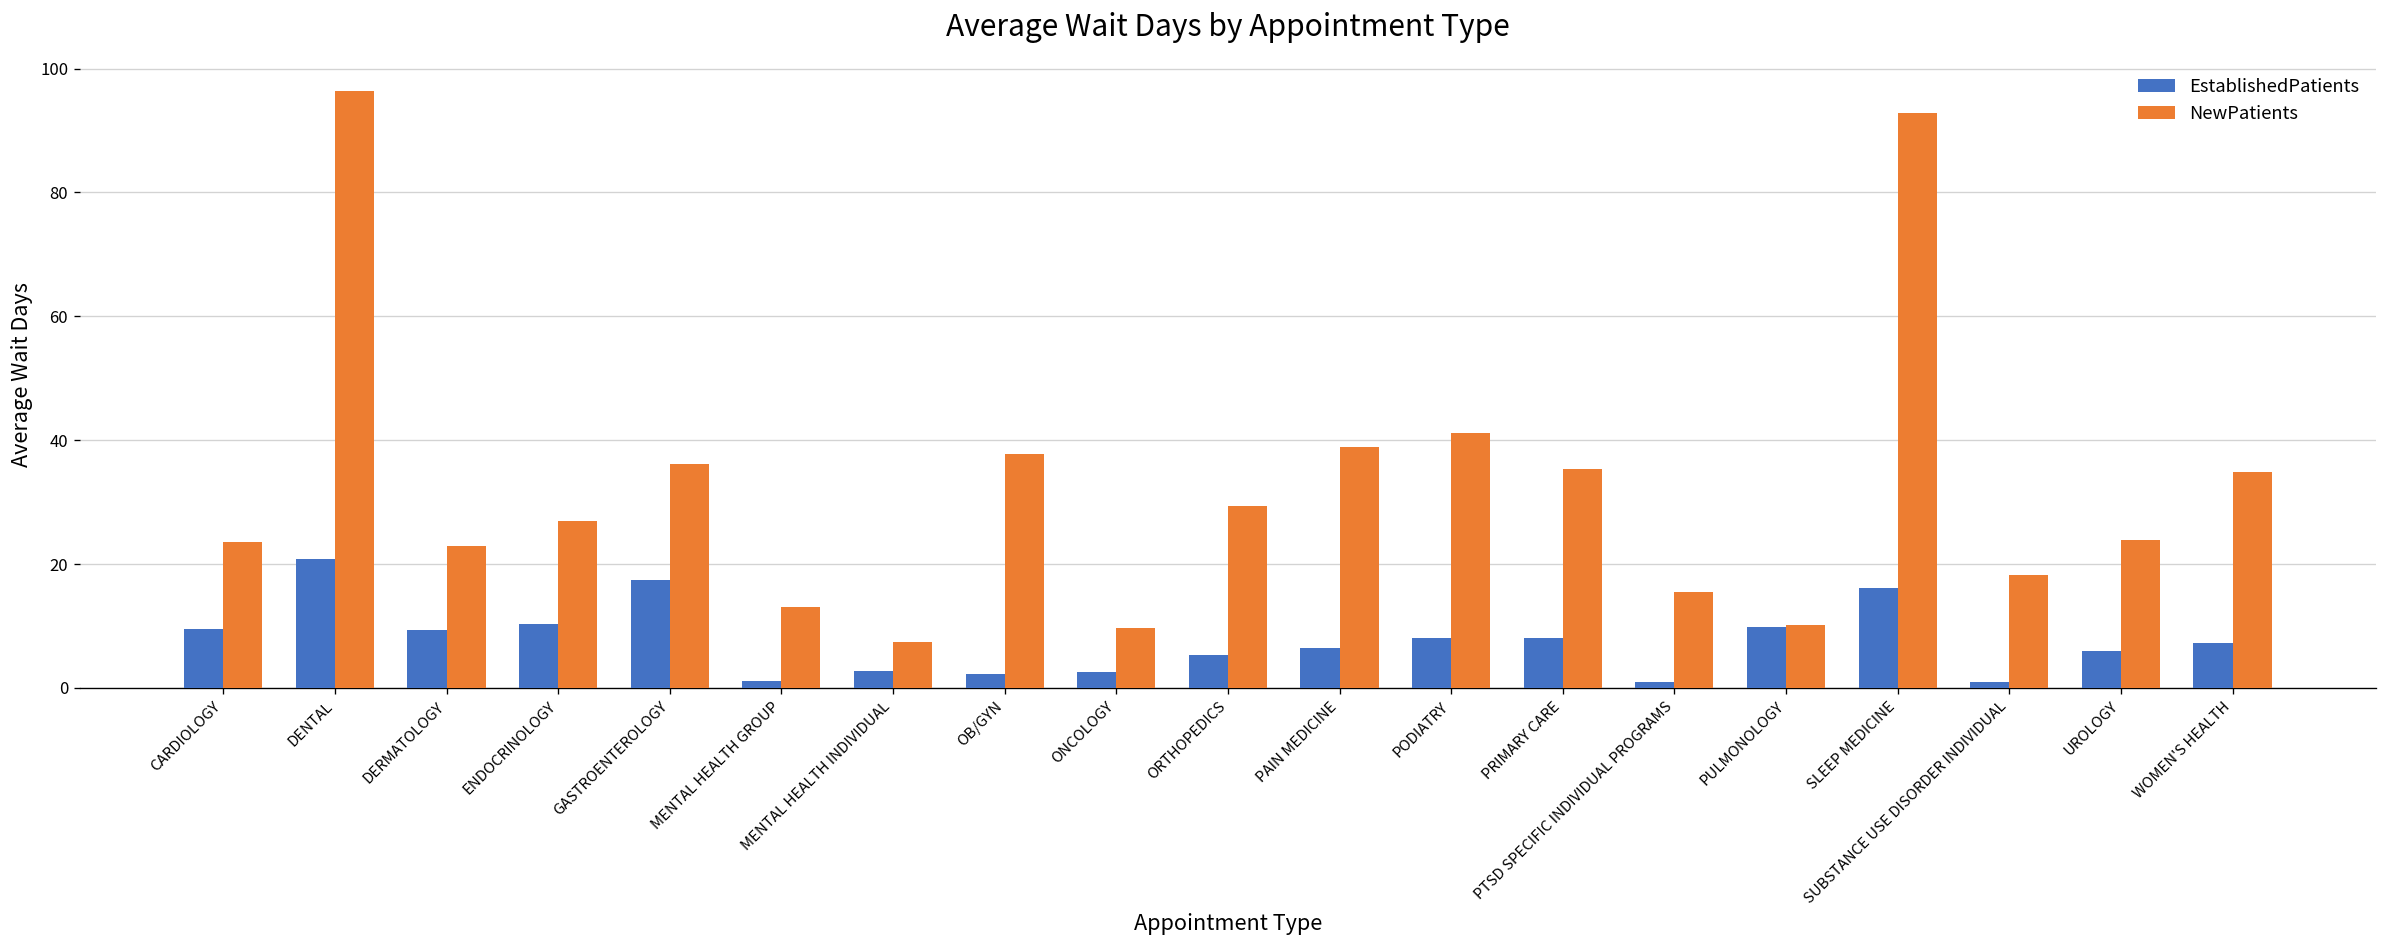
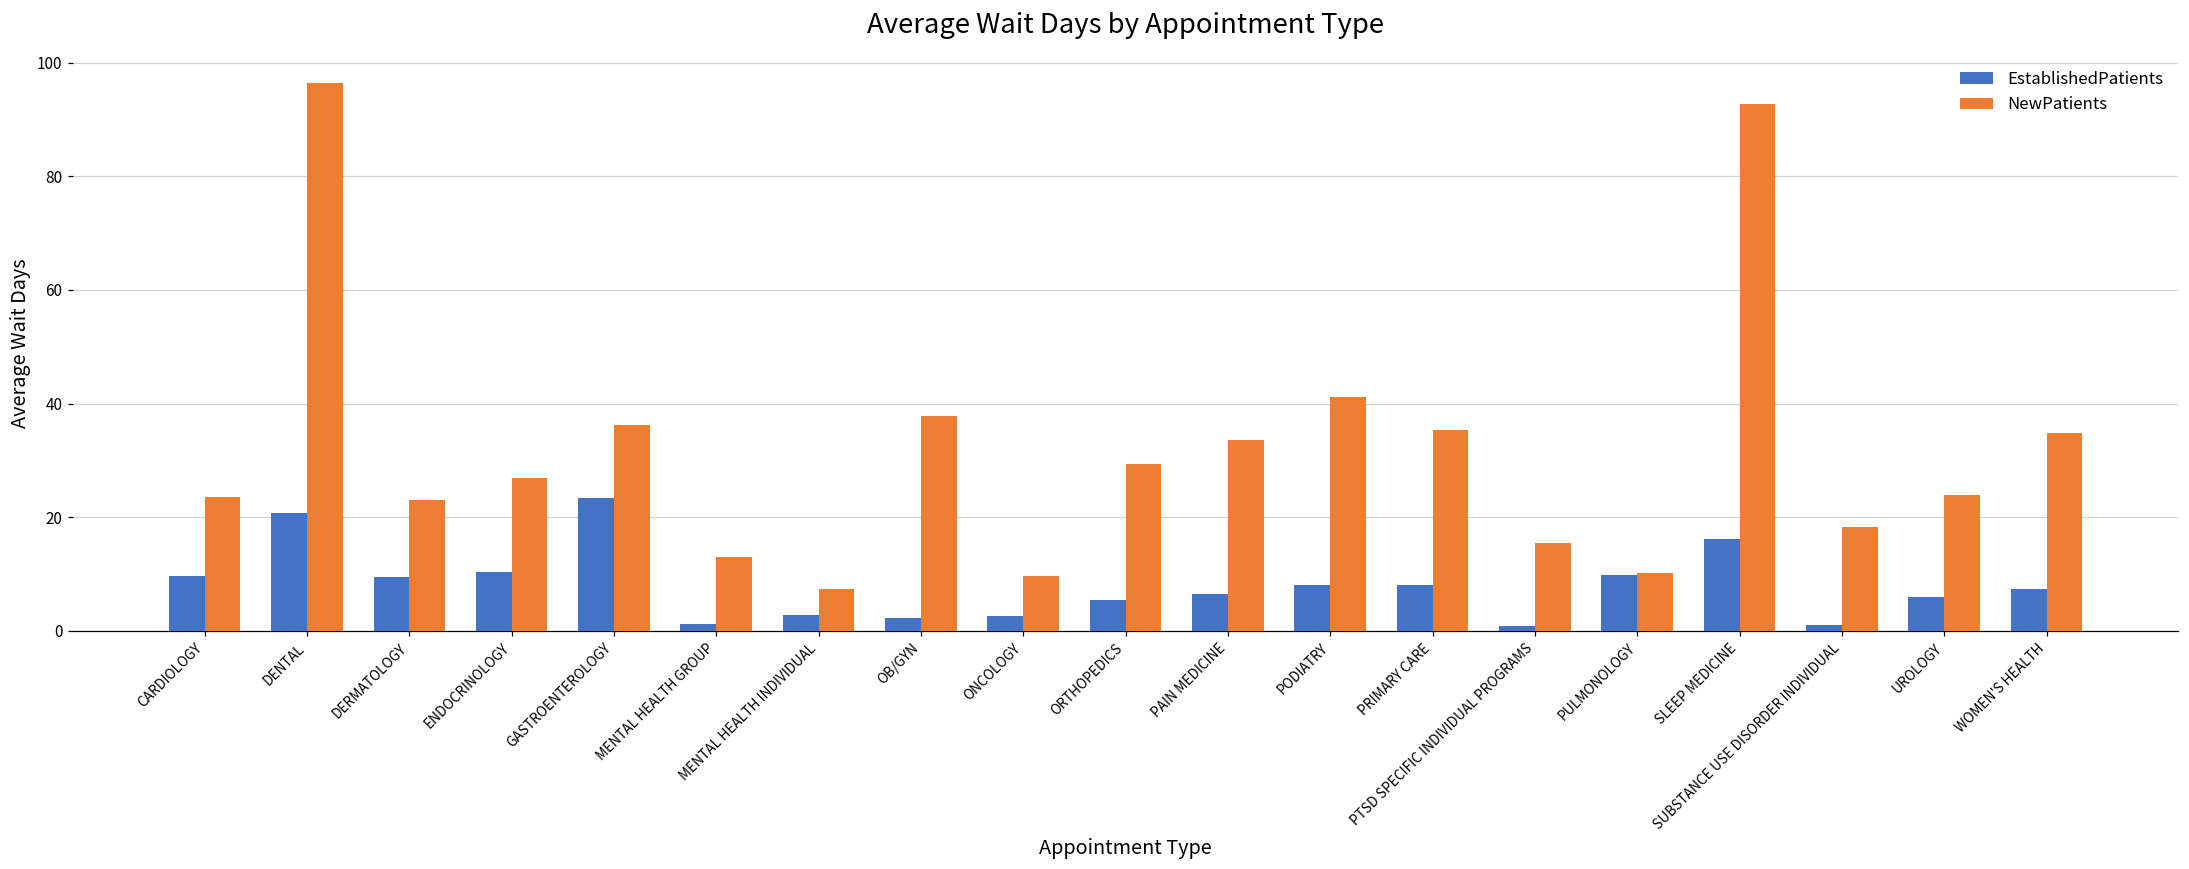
  {
    "EstablishedPatients": {
      "CARDIOLOGY": 10,
      "DENTAL": 21,
      "DERMATOLOGY": 9,
      "ENDOCRINOLOGY": 10,
-     "GASTROENTEROLOGY": 18,
+     "GASTROENTEROLOGY": 23,
      "MENTAL HEALTH GROUP": 1,
      "MENTAL HEALTH INDIVIDUAL": 3,
      "OB/GYN": 2,
      "ONCOLOGY": 3,
      "ORTHOPEDICS": 5,
      "PAIN MEDICINE": 6,
      "PODIATRY": 8,
      "PRIMARY CARE": 8,
      "PTSD SPECIFIC INDIVIDUAL PROGRAMS": 1,
      "PULMONOLOGY": 10,
      "SLEEP MEDICINE": 16,
      "SUBSTANCE USE DISORDER INDIVIDUAL": 1,
      "UROLOGY": 6,
      "WOMEN'S HEALTH": 7
    },
    "NewPatients": {
      "CARDIOLOGY": 24,
      "DENTAL": 96,
      "DERMATOLOGY": 23,
      "ENDOCRINOLOGY": 27,
      "GASTROENTEROLOGY": 36,
      "MENTAL HEALTH GROUP": 13,
      "MENTAL HEALTH INDIVIDUAL": 7,
      "OB/GYN": 38,
      "ONCOLOGY": 10,
      "ORTHOPEDICS": 29,
-     "PAIN MEDICINE": 39,
+     "PAIN MEDICINE": 34,
      "PODIATRY": 41,
      "PRIMARY CARE": 35,
      "PTSD SPECIFIC INDIVIDUAL PROGRAMS": 16,
      "PULMONOLOGY": 10,
      "SLEEP MEDICINE": 93,
      "SUBSTANCE USE DISORDER INDIVIDUAL": 18,
      "UROLOGY": 24,
      "WOMEN'S HEALTH": 35
    }
  }
